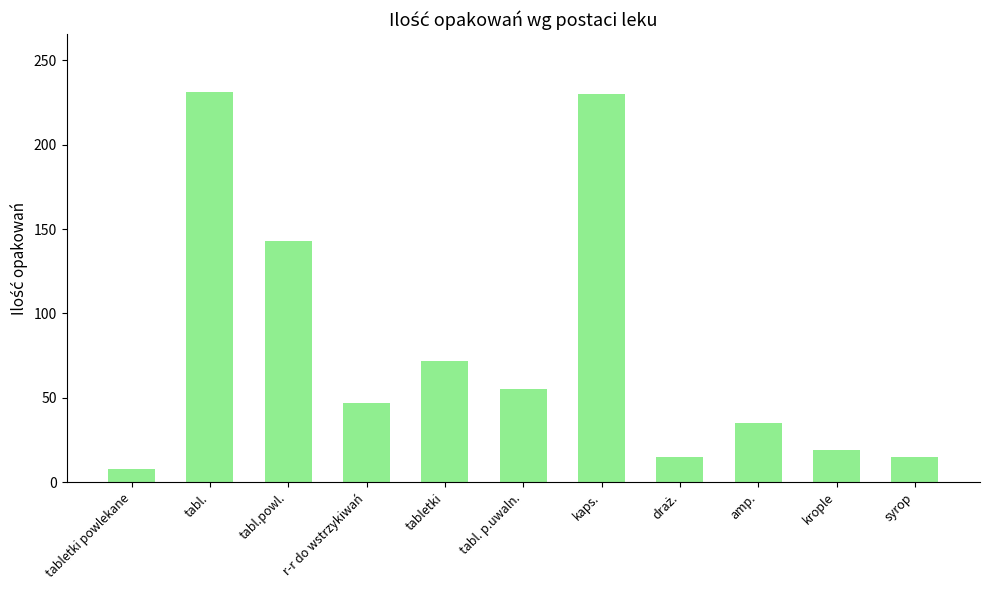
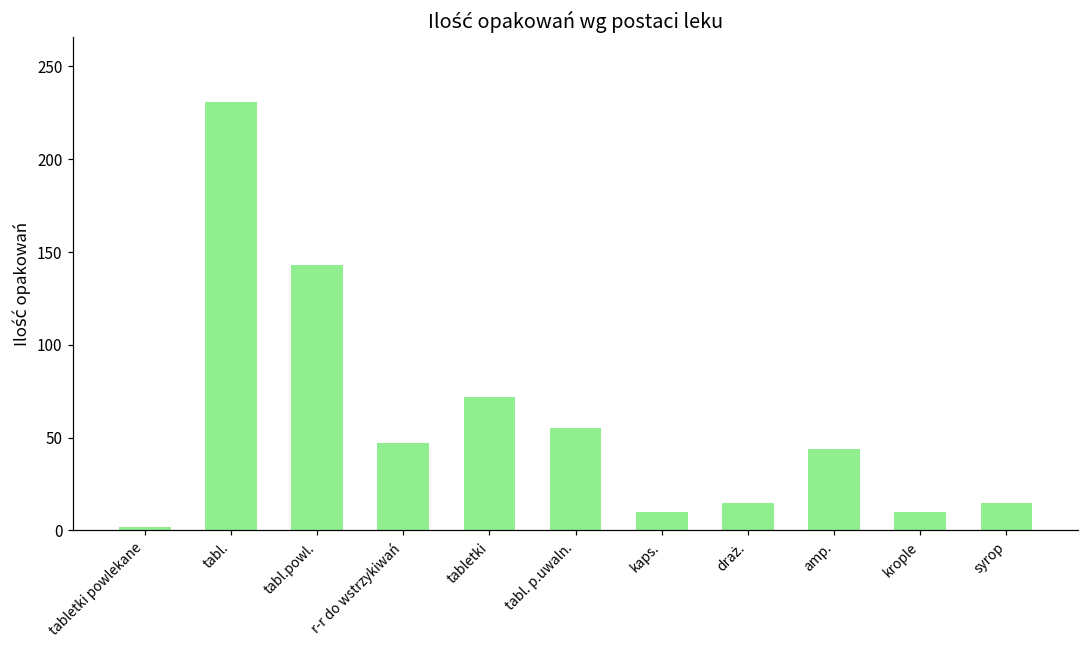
  {
-   "tabletki powlekane": 8,
+   "tabletki powlekane": 2,
    "tabl.": 231,
    "tabl.powl.": 143,
    "r-r do wstrzykiwań": 47,
    "tabletki": 72,
    "tabl. p.uwaln.": 55,
-   "kaps.": 230,
+   "kaps.": 10,
    "draż.": 15,
-   "amp.": 35,
-   "krople": 19,
+   "amp.": 44,
+   "krople": 10,
    "syrop": 15
  }
